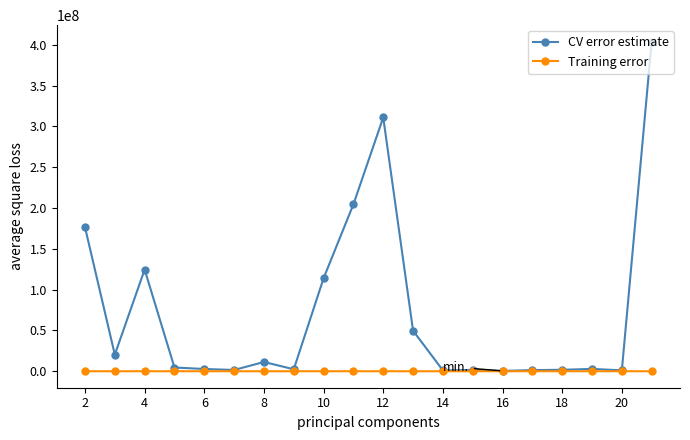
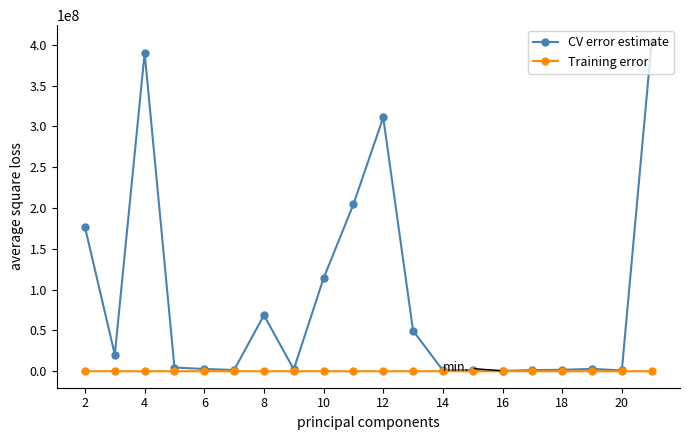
  {
    "CV error estimate": {
      "2": 180000000,
-     "4": 120000000,
-     "8": 10000000,
+     "4": 390000000,
+     "8": 70000000,
      "10": 110000000,
      "12": 310000000
    },
    "Training error": {
      "2": 0,
      "4": 0,
      "8": 0,
      "10": 0,
      "12": 0
    }
  }
